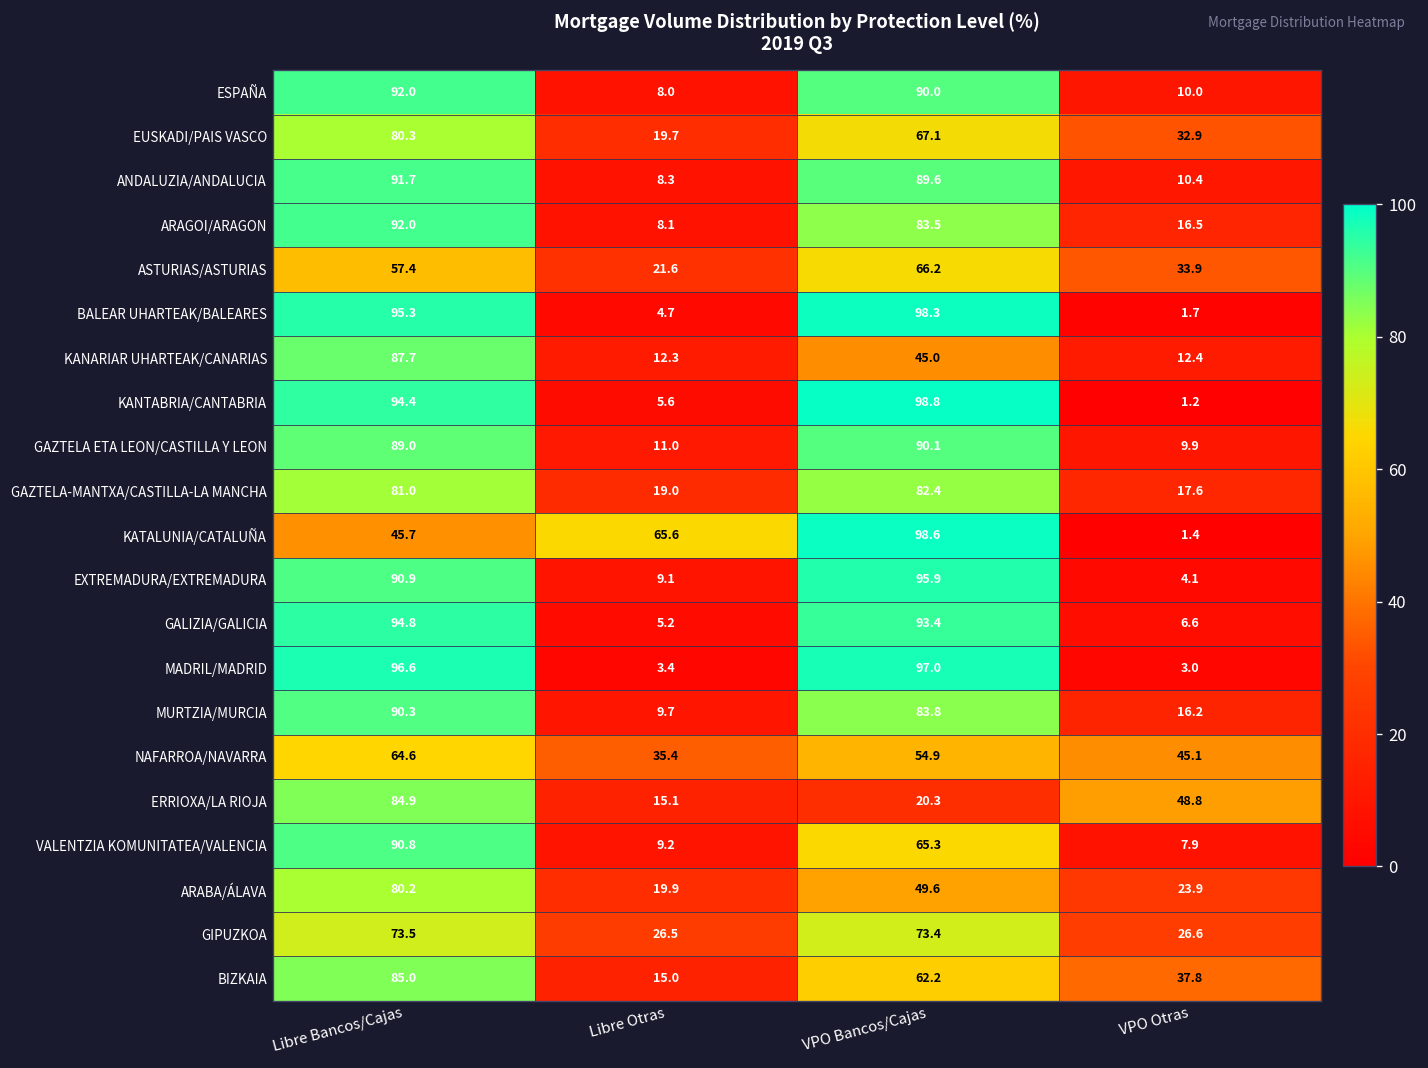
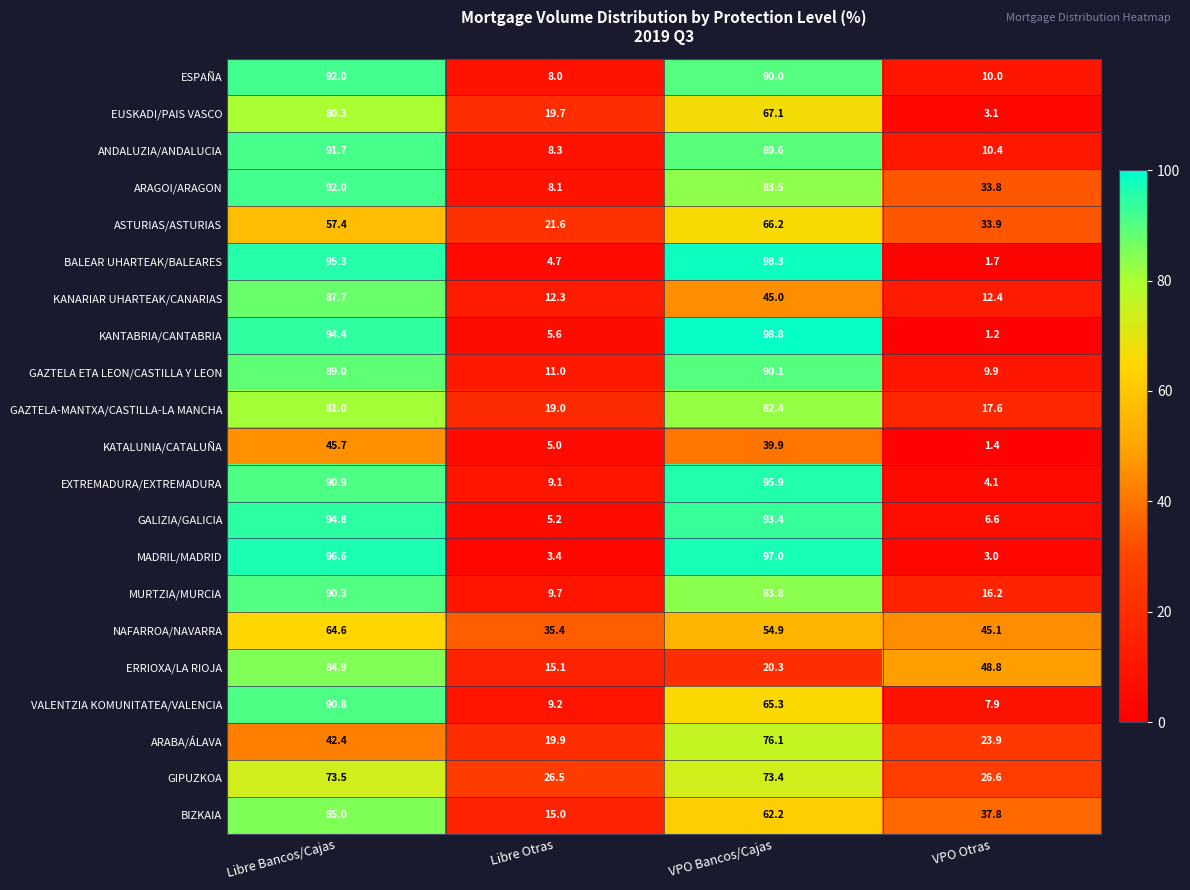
  {
    "ESPAÑA": {
      "Libre Bancos/Cajas": 92.0,
      "Libre Otras": 8.0,
      "VPO Bancos/Cajas": 90.0,
      "VPO Otras": 10.0
    },
    "EUSKADI/PAIS VASCO": {
      "Libre Bancos/Cajas": 80.3,
      "Libre Otras": 19.7,
      "VPO Bancos/Cajas": 67.1,
-     "VPO Otras": 32.9
+     "VPO Otras": 3.1
    },
    "ANDALUZIA/ANDALUCIA": {
      "Libre Bancos/Cajas": 91.7,
      "Libre Otras": 8.3,
      "VPO Bancos/Cajas": 89.6,
      "VPO Otras": 10.4
    },
    "ARAGOI/ARAGON": {
      "Libre Bancos/Cajas": 92.0,
      "Libre Otras": 8.1,
      "VPO Bancos/Cajas": 83.5,
-     "VPO Otras": 16.5
+     "VPO Otras": 33.8
    },
    "ASTURIAS/ASTURIAS": {
      "Libre Bancos/Cajas": 57.4,
      "Libre Otras": 21.6,
      "VPO Bancos/Cajas": 66.2,
      "VPO Otras": 33.9
    },
    "BALEAR UHARTEAK/BALEARES": {
      "Libre Bancos/Cajas": 95.3,
      "Libre Otras": 4.7,
      "VPO Bancos/Cajas": 98.3,
      "VPO Otras": 1.7
    },
    "KANARIAR UHARTEAK/CANARIAS": {
      "Libre Bancos/Cajas": 87.7,
      "Libre Otras": 12.3,
      "VPO Bancos/Cajas": 45.0,
      "VPO Otras": 12.4
    },
    "KANTABRIA/CANTABRIA": {
      "Libre Bancos/Cajas": 94.4,
      "Libre Otras": 5.6,
      "VPO Bancos/Cajas": 98.8,
      "VPO Otras": 1.2
    },
    "GAZTELA ETA LEON/CASTILLA Y LEON": {
      "Libre Bancos/Cajas": 89.0,
      "Libre Otras": 11.0,
      "VPO Bancos/Cajas": 90.1,
      "VPO Otras": 9.9
    },
    "GAZTELA-MANTXA/CASTILLA-LA MANCHA": {
      "Libre Bancos/Cajas": 81.0,
      "Libre Otras": 19.0,
      "VPO Bancos/Cajas": 82.4,
      "VPO Otras": 17.6
    },
    "KATALUNIA/CATALUÑA": {
      "Libre Bancos/Cajas": 45.7,
-     "Libre Otras": 65.6,
-     "VPO Bancos/Cajas": 98.6,
+     "Libre Otras": 5.0,
+     "VPO Bancos/Cajas": 39.9,
      "VPO Otras": 1.4
    },
    "EXTREMADURA/EXTREMADURA": {
      "Libre Bancos/Cajas": 90.9,
      "Libre Otras": 9.1,
      "VPO Bancos/Cajas": 95.9,
      "VPO Otras": 4.1
    },
    "GALIZIA/GALICIA": {
      "Libre Bancos/Cajas": 94.8,
      "Libre Otras": 5.2,
      "VPO Bancos/Cajas": 93.4,
      "VPO Otras": 6.6
    },
    "MADRIL/MADRID": {
      "Libre Bancos/Cajas": 96.6,
      "Libre Otras": 3.4,
      "VPO Bancos/Cajas": 97.0,
      "VPO Otras": 3.0
    },
    "MURTZIA/MURCIA": {
      "Libre Bancos/Cajas": 90.3,
      "Libre Otras": 9.7,
      "VPO Bancos/Cajas": 83.8,
      "VPO Otras": 16.2
    },
    "NAFARROA/NAVARRA": {
      "Libre Bancos/Cajas": 64.6,
      "Libre Otras": 35.4,
      "VPO Bancos/Cajas": 54.9,
      "VPO Otras": 45.1
    },
    "ERRIOXA/LA RIOJA": {
      "Libre Bancos/Cajas": 84.9,
      "Libre Otras": 15.1,
      "VPO Bancos/Cajas": 20.3,
      "VPO Otras": 48.8
    },
    "VALENTZIA KOMUNITATEA/VALENCIA": {
      "Libre Bancos/Cajas": 90.8,
      "Libre Otras": 9.2,
      "VPO Bancos/Cajas": 65.3,
      "VPO Otras": 7.9
    },
    "ARABA/ÁLAVA": {
-     "Libre Bancos/Cajas": 80.2,
+     "Libre Bancos/Cajas": 42.4,
      "Libre Otras": 19.9,
-     "VPO Bancos/Cajas": 49.6,
+     "VPO Bancos/Cajas": 76.1,
      "VPO Otras": 23.9
    },
    "GIPUZKOA": {
      "Libre Bancos/Cajas": 73.5,
      "Libre Otras": 26.5,
      "VPO Bancos/Cajas": 73.4,
      "VPO Otras": 26.6
    },
    "BIZKAIA": {
      "Libre Bancos/Cajas": 85.0,
      "Libre Otras": 15.0,
      "VPO Bancos/Cajas": 62.2,
      "VPO Otras": 37.8
    }
  }
